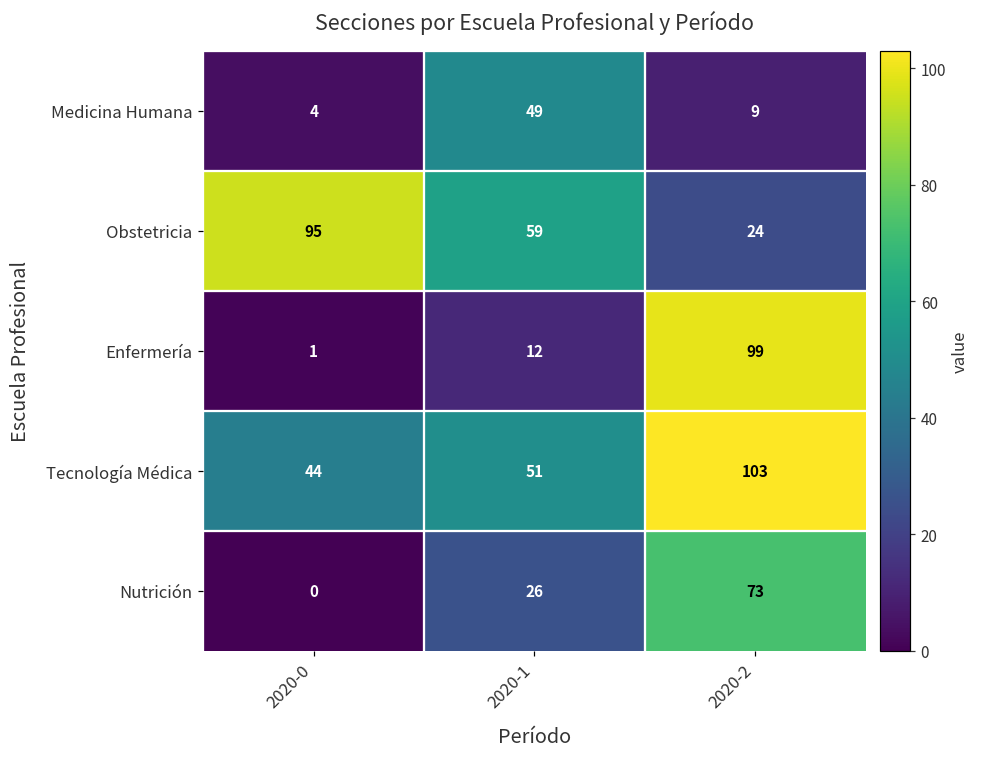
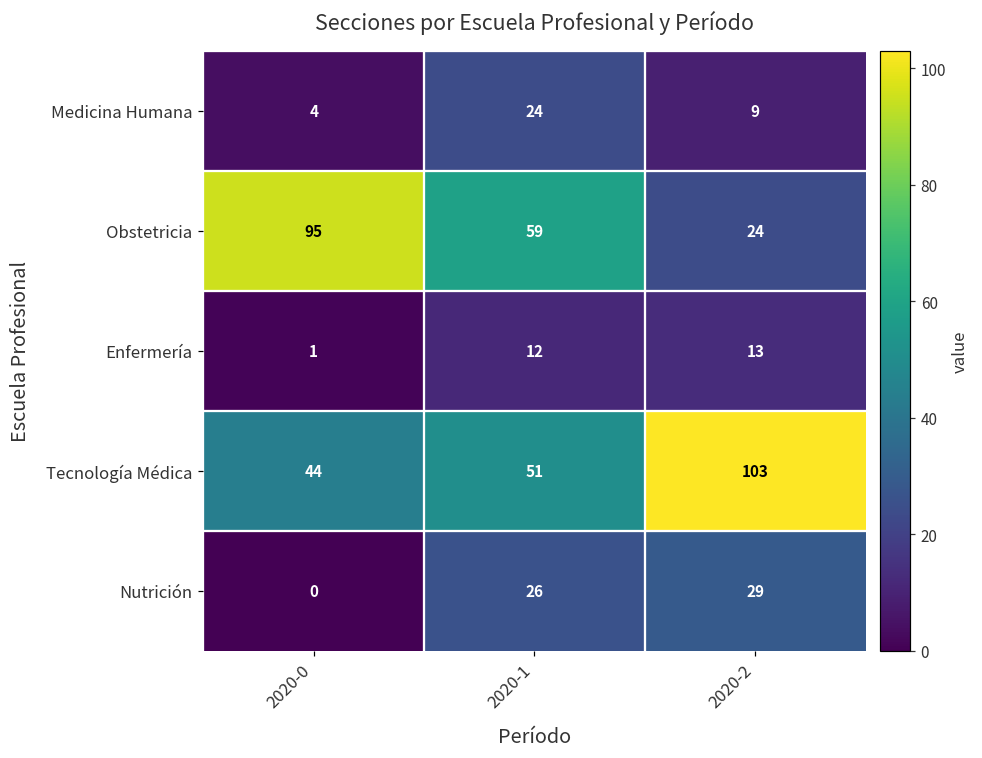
  {
    "Medicina Humana": {
      "2020-0": 4,
-     "2020-1": 49,
+     "2020-1": 24,
      "2020-2": 9
    },
    "Obstetricia": {
      "2020-0": 95,
      "2020-1": 59,
      "2020-2": 24
    },
    "Enfermería": {
      "2020-0": 1,
      "2020-1": 12,
-     "2020-2": 99
+     "2020-2": 13
    },
    "Tecnología Médica": {
      "2020-0": 44,
      "2020-1": 51,
      "2020-2": 103
    },
    "Nutrición": {
      "2020-0": 0,
      "2020-1": 26,
-     "2020-2": 73
+     "2020-2": 29
    }
  }
